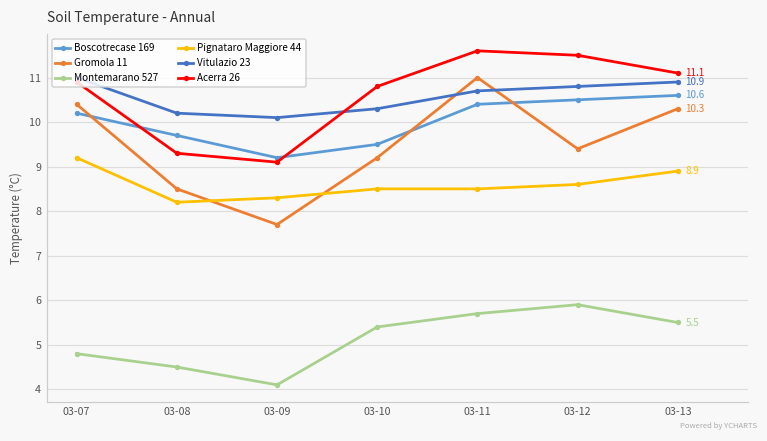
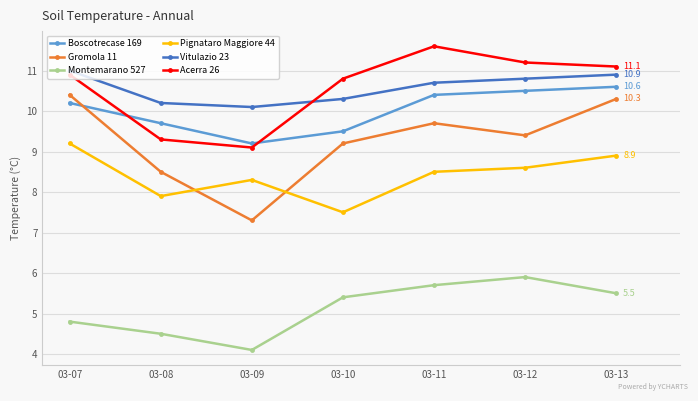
  {
    "Gromola 11": {
      "03-07": 10.4,
      "03-08": 8.5,
-     "03-09": 7.7,
+     "03-09": 7.3,
      "03-10": 9.2,
-     "03-11": 11.0,
+     "03-11": 9.7,
      "03-12": 9.4
    },
    "Montemarano 527": {
      "03-13": 5.5
    },
    "Pignataro Maggiore 44": {
      "03-07": 9.2,
-     "03-08": 8.2,
+     "03-08": 7.9,
      "03-09": 8.3,
-     "03-10": 8.5,
+     "03-10": 7.5,
      "03-11": 8.5,
      "03-12": 8.6
    },
    "Acerra 26": {
      "03-08": 9.3,
      "03-09": 9.1,
      "03-10": 10.8,
      "03-11": 11.6,
-     "03-12": 11.5
+     "03-12": 11.2
    }
  }
